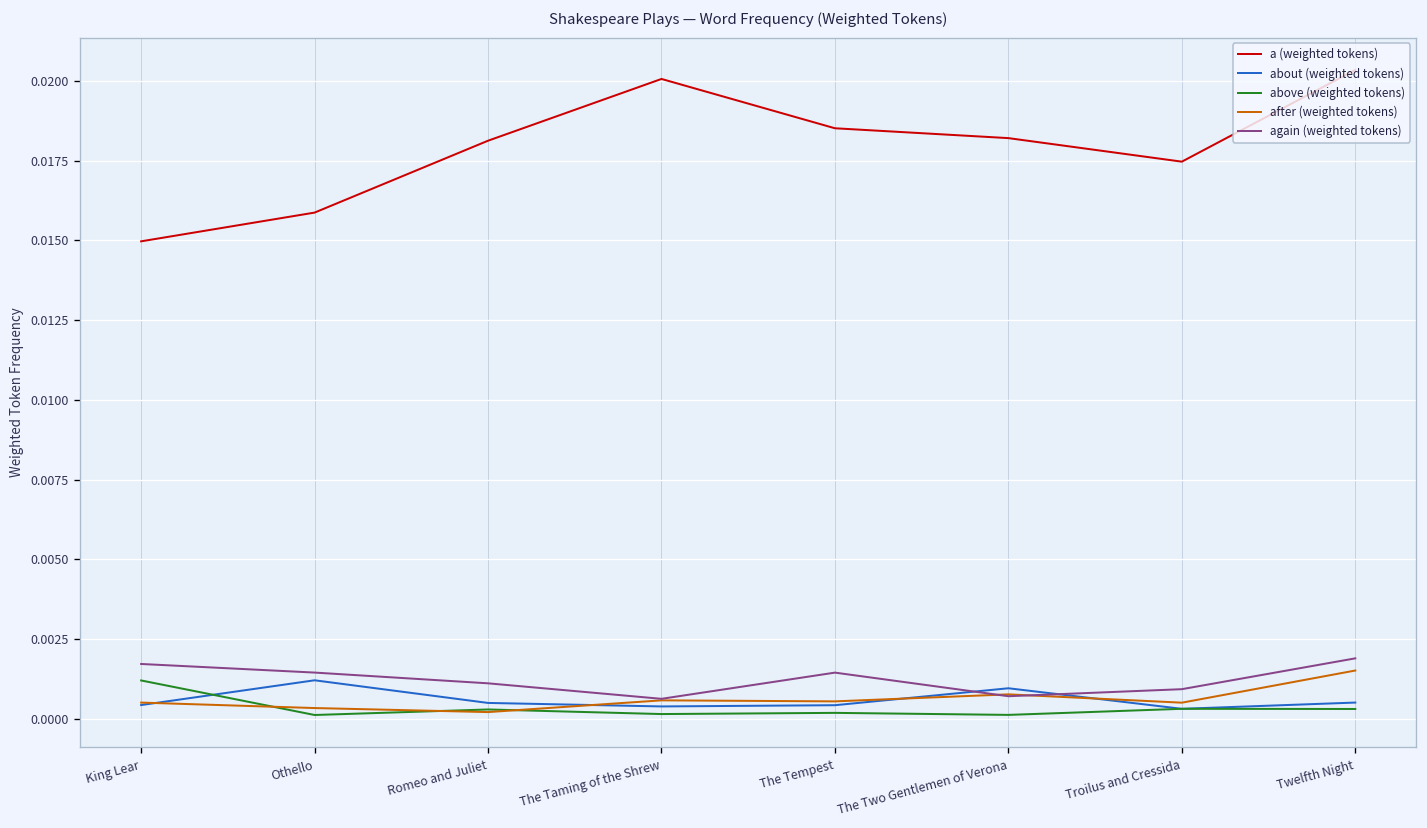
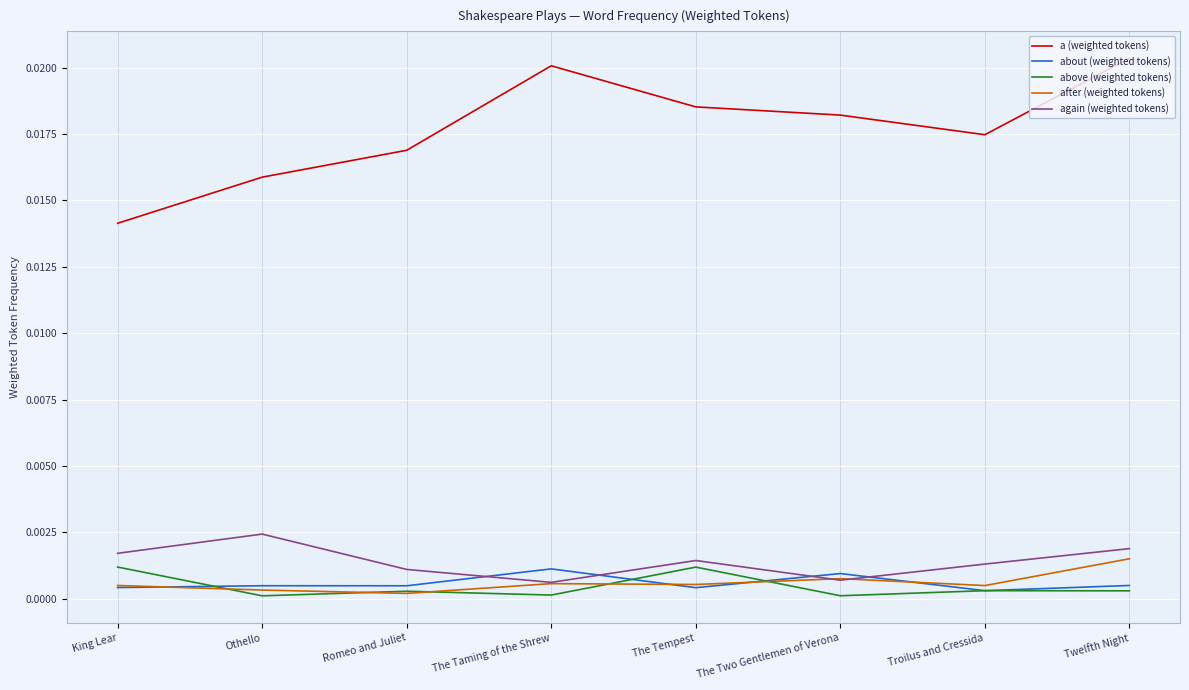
  {
    "a (weighted tokens)": {
-     "King Lear": 0.0150,
+     "King Lear": 0.0141,
      "Othello": 0.0159,
-     "Romeo and Juliet": 0.0181,
+     "Romeo and Juliet": 0.0169,
      "The Taming of the Shrew": 0.0201,
      "The Tempest": 0.0185,
      "The Two Gentlemen of Verona": 0.0182,
      "Troilus and Cressida": 0.0175
    },
    "about (weighted tokens)": {
-     "Othello": 0.0012,
+     "Othello": 0.0005,
      "Romeo and Juliet": 0.0005,
-     "The Taming of the Shrew": 0.0004,
+     "The Taming of the Shrew": 0.0011,
      "The Tempest": 0.0004,
      "The Two Gentlemen of Verona": 0.0010,
      "Twelfth Night": 0.0005
    },
    "above (weighted tokens)": {
      "King Lear": 0.0012,
      "Othello": 0.0001,
      "The Taming of the Shrew": 0.0001,
-     "The Tempest": 0.0002,
+     "The Tempest": 0.0012,
      "The Two Gentlemen of Verona": 0.0001,
      "Twelfth Night": 0.0003
    },
    "after (weighted tokens)": {
      "Othello": 0.0003,
      "The Tempest": 0.0005,
      "Troilus and Cressida": 0.0005,
      "Twelfth Night": 0.0015
    },
    "again (weighted tokens)": {
      "King Lear": 0.0017,
-     "Othello": 0.0014,
+     "Othello": 0.0024,
      "Romeo and Juliet": 0.0011,
      "The Tempest": 0.0014,
-     "Troilus and Cressida": 0.0009,
+     "Troilus and Cressida": 0.0013,
      "Twelfth Night": 0.0019
    }
  }
